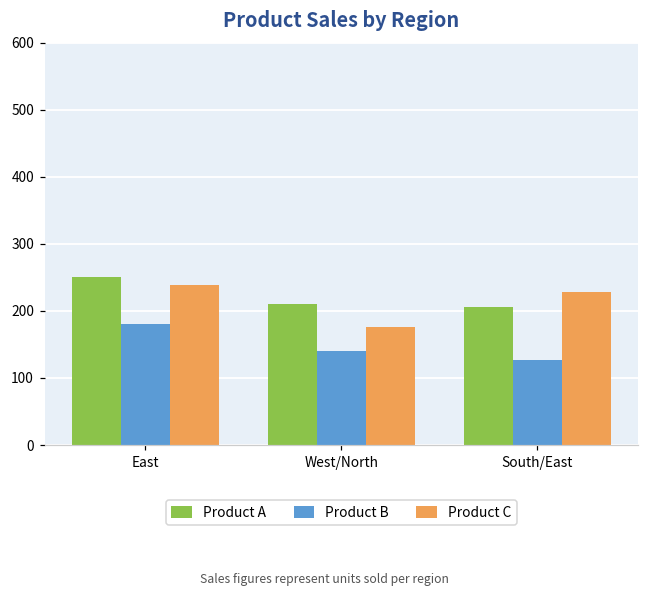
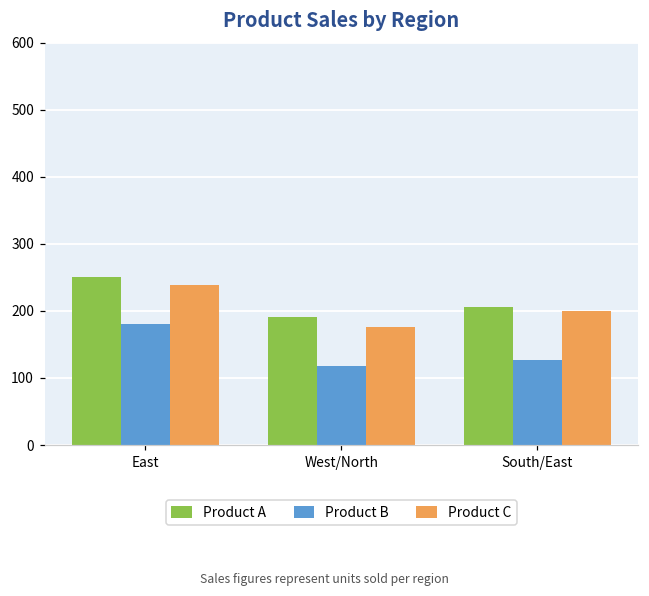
  {
    "Product A": {
      "East": 250,
-     "West/North": 210,
+     "West/North": 190,
      "South/East": 210
    },
    "Product B": {
      "East": 180,
-     "West/North": 140,
+     "West/North": 120,
      "South/East": 130
    },
    "Product C": {
      "East": 240,
      "West/North": 180,
-     "South/East": 230
+     "South/East": 200
    }
  }
